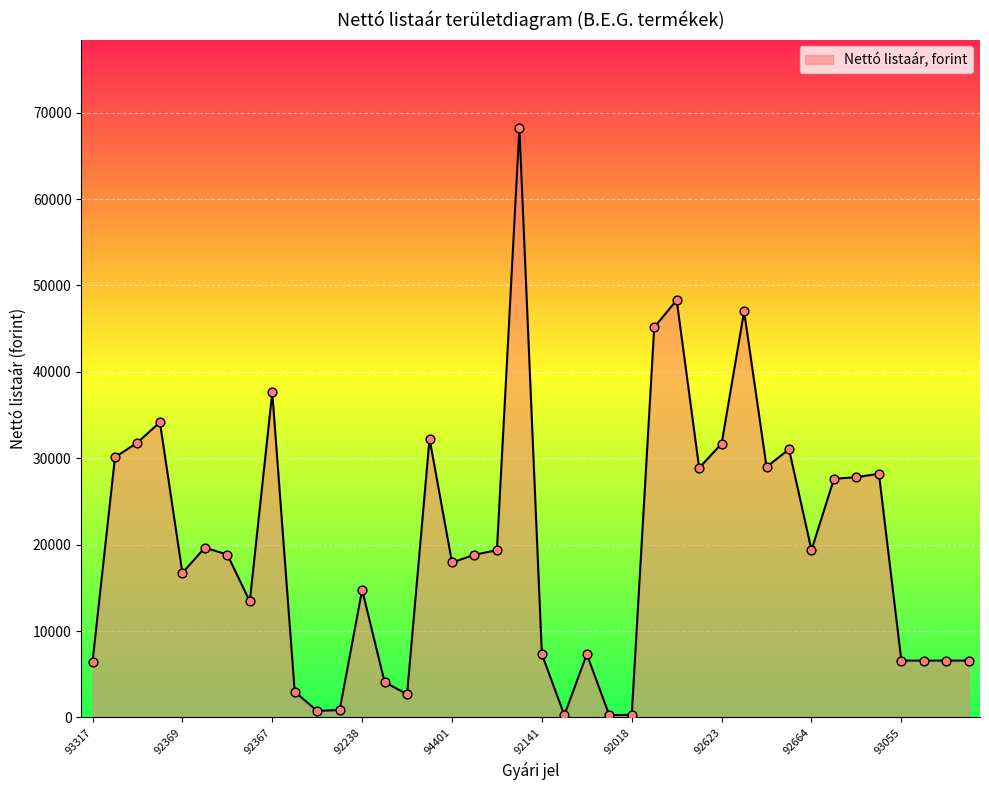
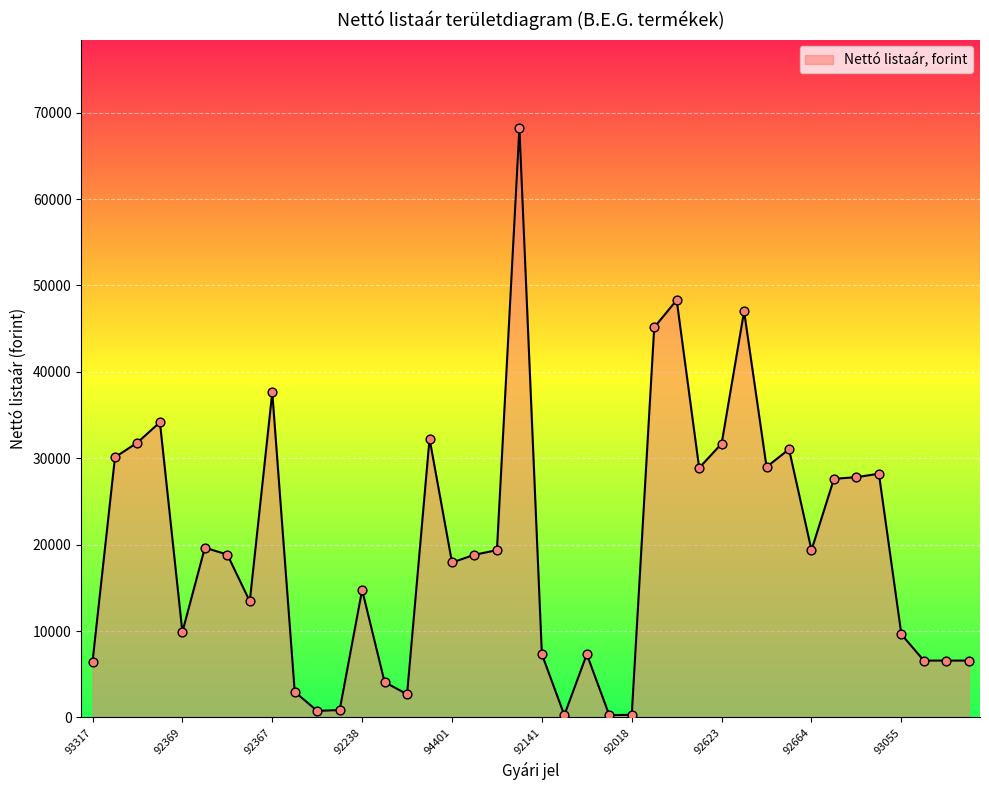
  {
    "93317": 6000,
-   "92369": 17000,
+   "92369": 10000,
    "92367": 38000,
    "92238": 15000,
    "94401": 18000,
    "92141": 7000,
    "92018": 0,
    "92623": 32000,
    "92664": 19000,
-   "93055": 7000
+   "93055": 10000
  }
